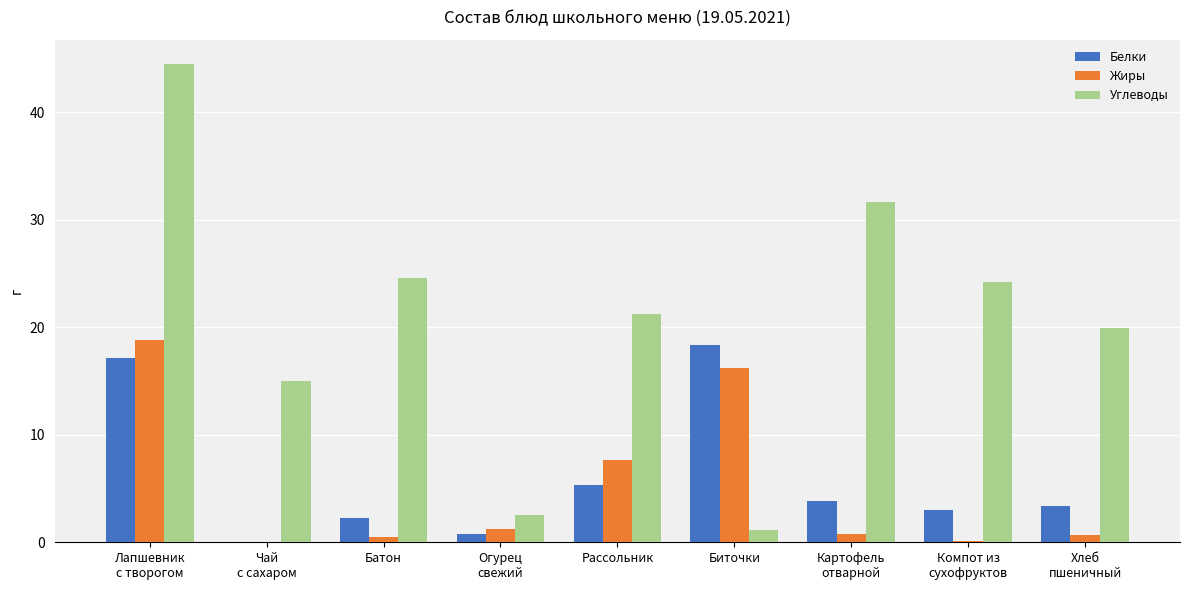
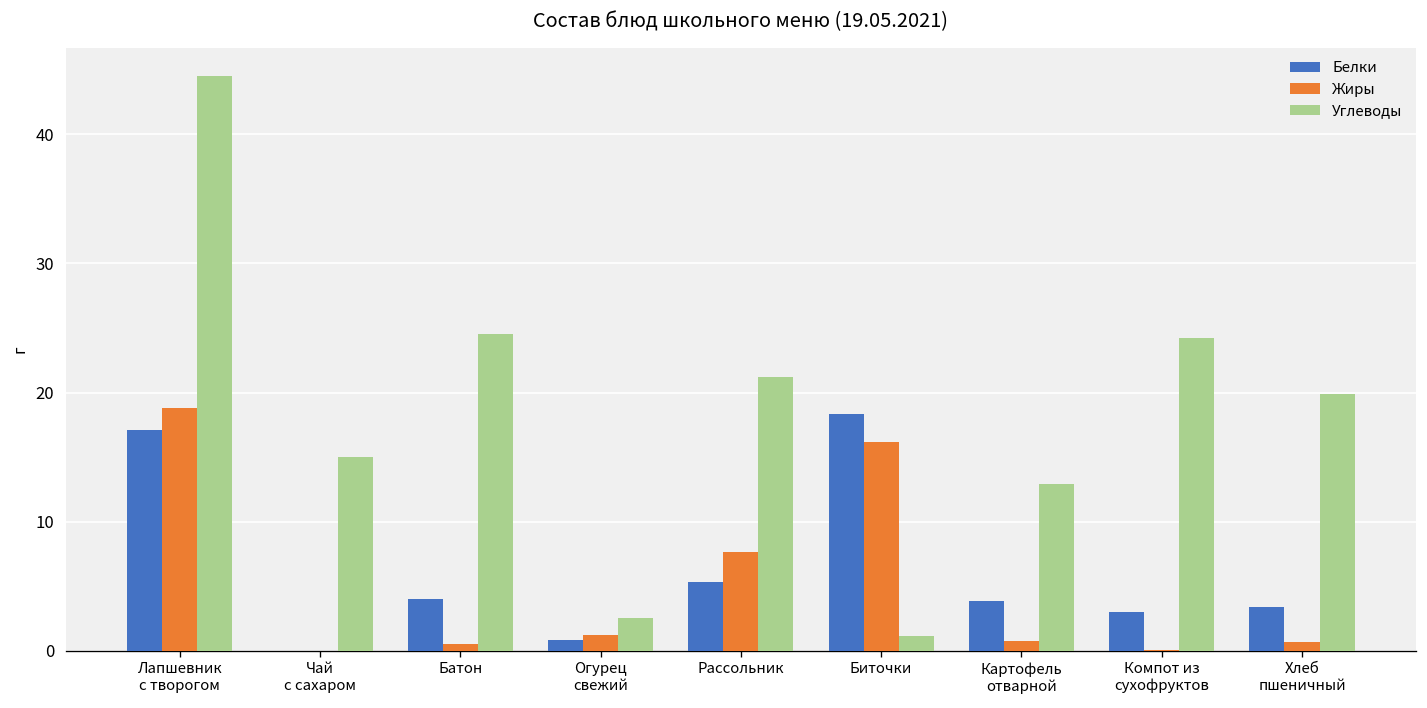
  {
    "Белки": {
      "Лапшевник с творогом": 17.1,
      "Чай с сахаром": 0.0,
-     "Батон": 2.3,
+     "Батон": 4.0,
      "Огурец свежий": 0.8,
      "Рассольник": 5.3,
      "Биточки": 18.3,
      "Картофель отварной": 3.9,
      "Компот из сухофруктов": 3.0,
      "Хлеб пшеничный": 3.4
    },
    "Жиры": {
      "Лапшевник с творогом": 18.8,
      "Чай с сахаром": 0.0,
      "Батон": 0.5,
      "Огурец свежий": 1.2,
      "Рассольник": 7.7,
      "Биточки": 16.2,
      "Картофель отварной": 0.8,
      "Хлеб пшеничный": 0.7
    },
    "Углеводы": {
      "Лапшевник с творогом": 44.5,
      "Чай с сахаром": 15.0,
      "Батон": 24.6,
      "Огурец свежий": 2.5,
      "Рассольник": 21.2,
      "Биточки": 1.2,
-     "Картофель отварной": 31.6,
+     "Картофель отварной": 12.9,
      "Компот из сухофруктов": 24.2,
      "Хлеб пшеничный": 19.9
    }
  }
